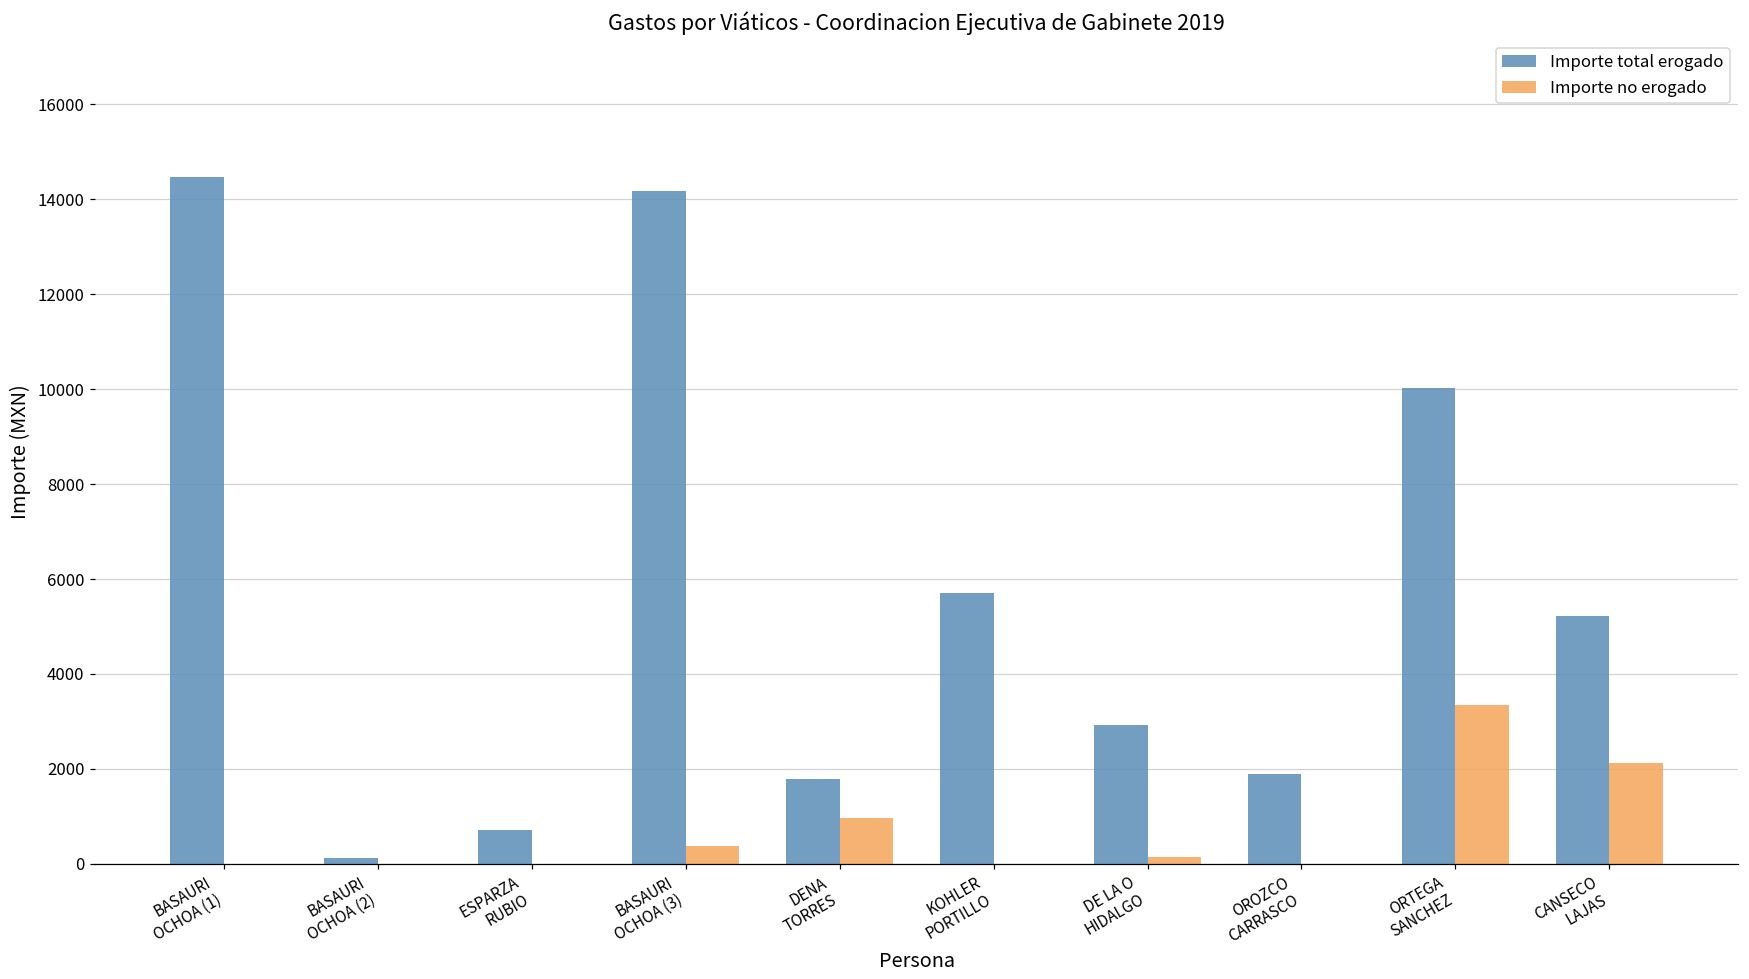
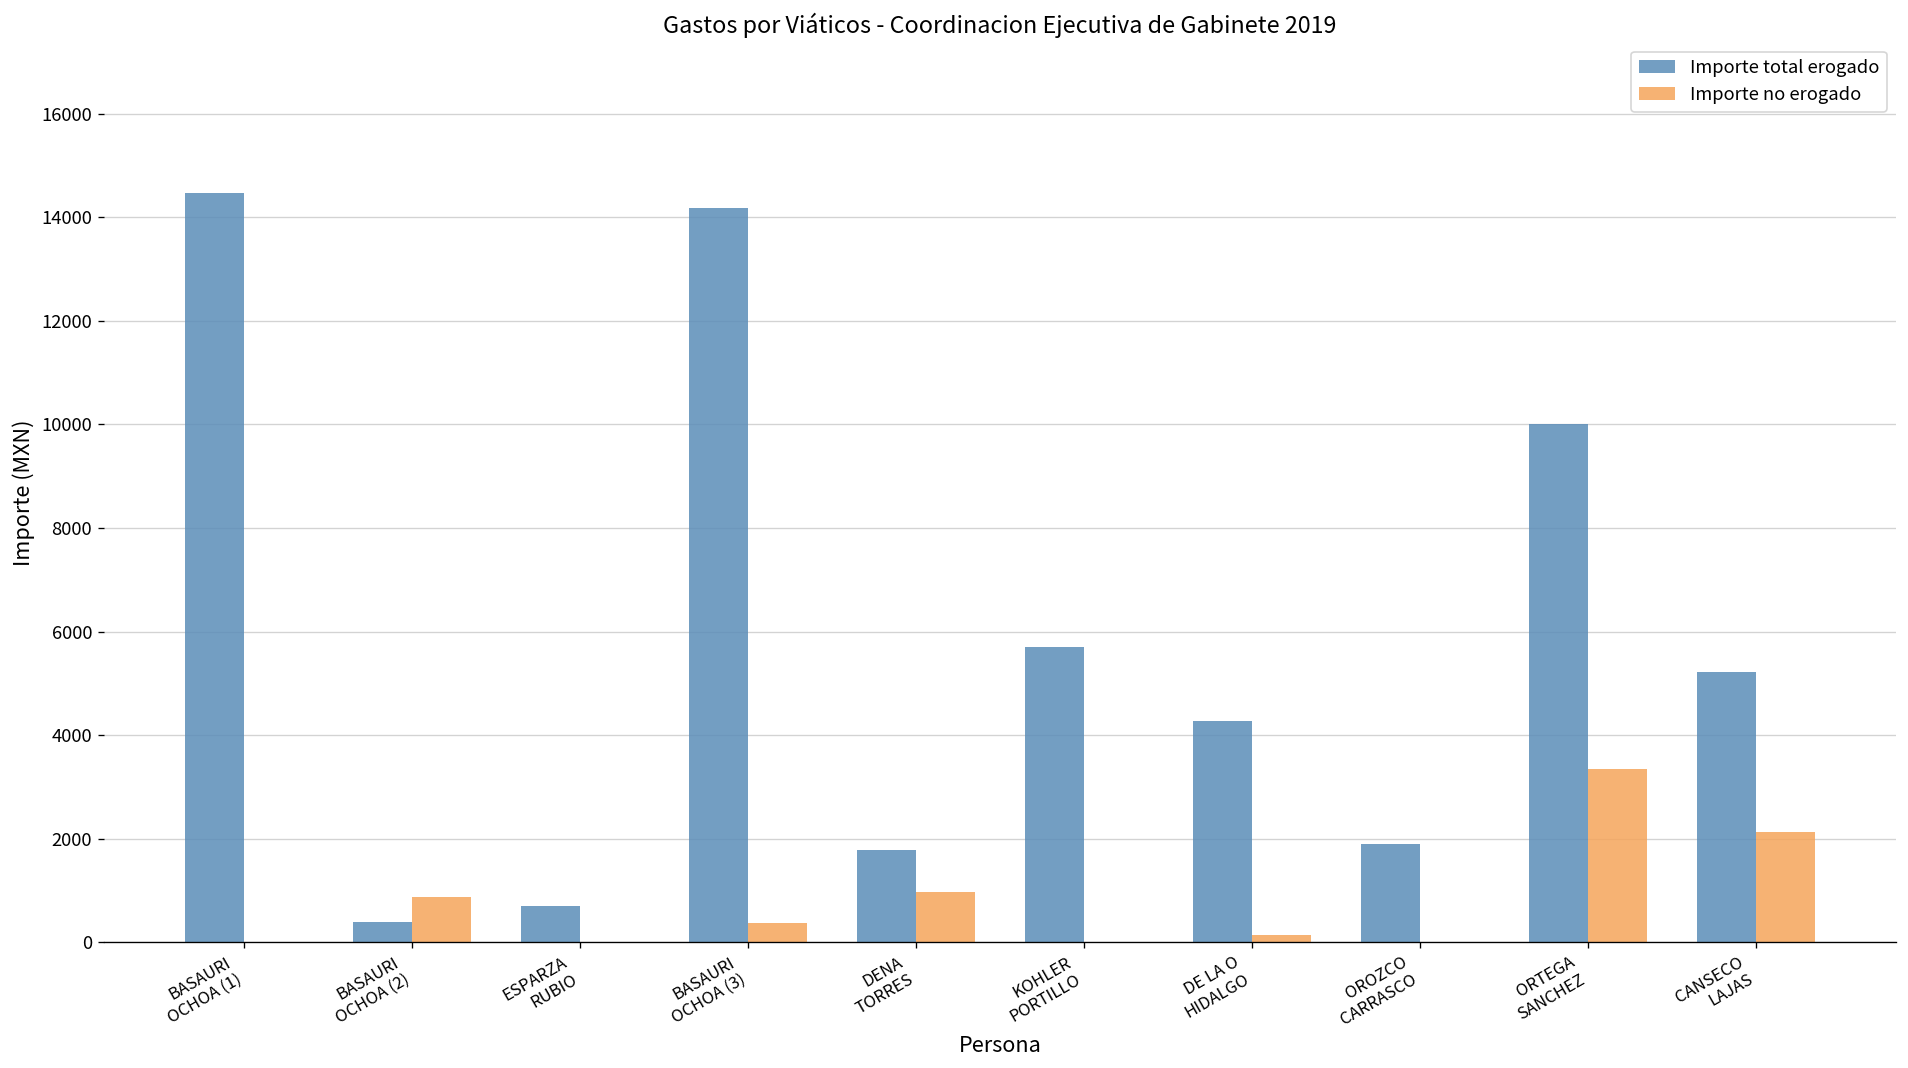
  {
    "Importe total erogado": {
      "BASAURI OCHOA (1)": 14500,
-     "BASAURI OCHOA (2)": 100,
+     "BASAURI OCHOA (2)": 400,
      "ESPARZA RUBIO": 700,
      "BASAURI OCHOA (3)": 14200,
      "DENA TORRES": 1800,
      "KOHLER PORTILLO": 5700,
-     "DE LA O HIDALGO": 2900,
+     "DE LA O HIDALGO": 4300,
      "OROZCO CARRASCO": 1900,
      "ORTEGA SANCHEZ": 10000,
      "CANSECO LAJAS": 5200
    },
    "Importe no erogado": {
      "BASAURI OCHOA (1)": 0,
-     "BASAURI OCHOA (2)": 0,
+     "BASAURI OCHOA (2)": 900,
      "ESPARZA RUBIO": 0,
      "BASAURI OCHOA (3)": 400,
      "DENA TORRES": 1000,
      "KOHLER PORTILLO": 0,
      "DE LA O HIDALGO": 100,
      "OROZCO CARRASCO": 0,
      "ORTEGA SANCHEZ": 3300,
      "CANSECO LAJAS": 2100
    }
  }
